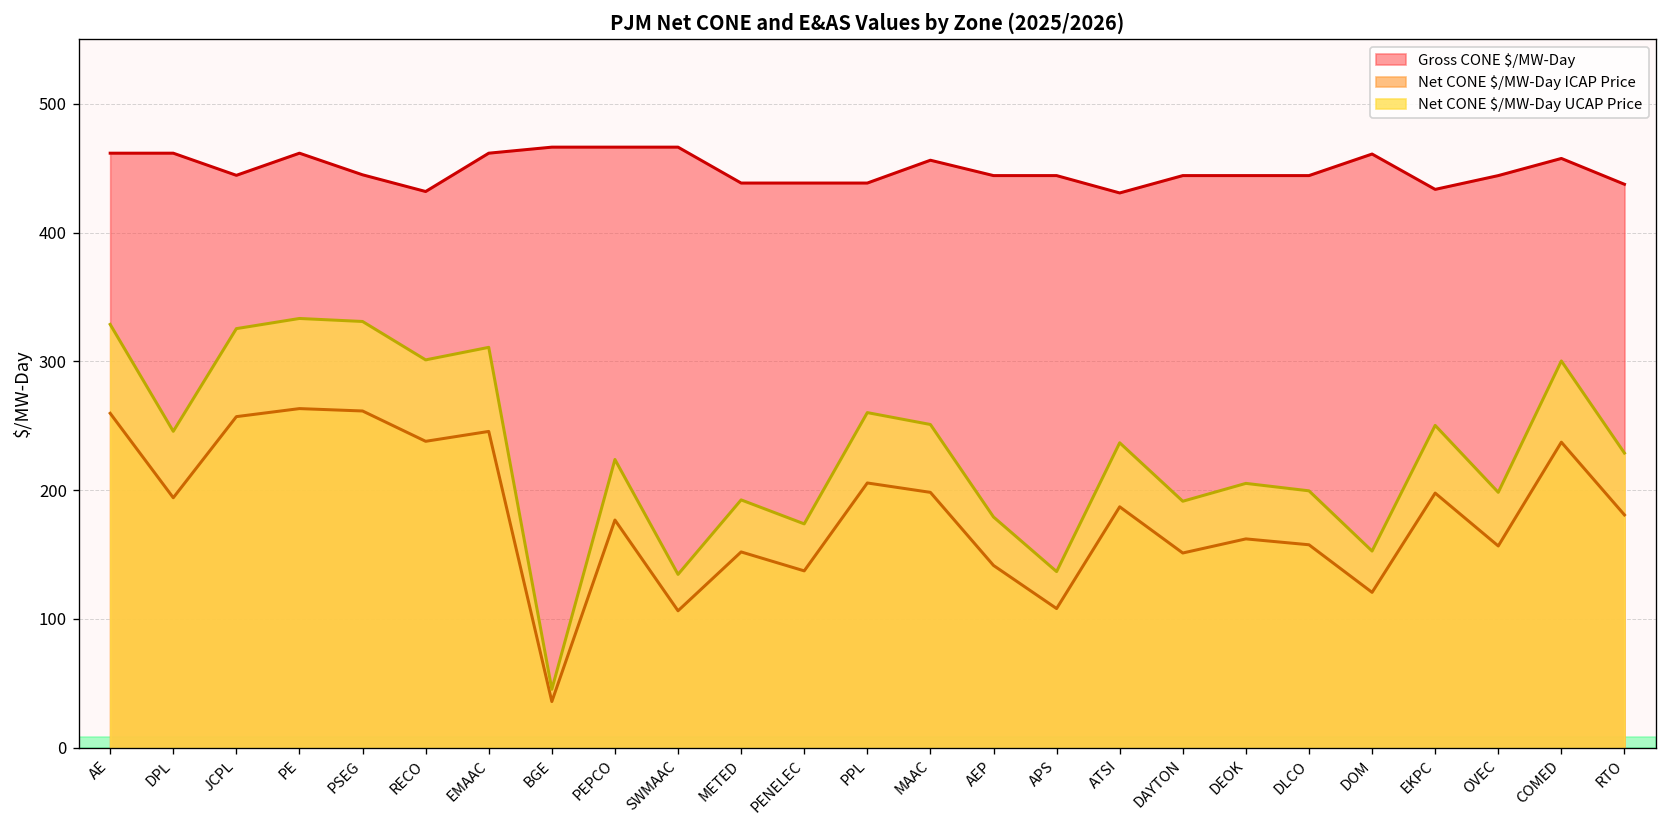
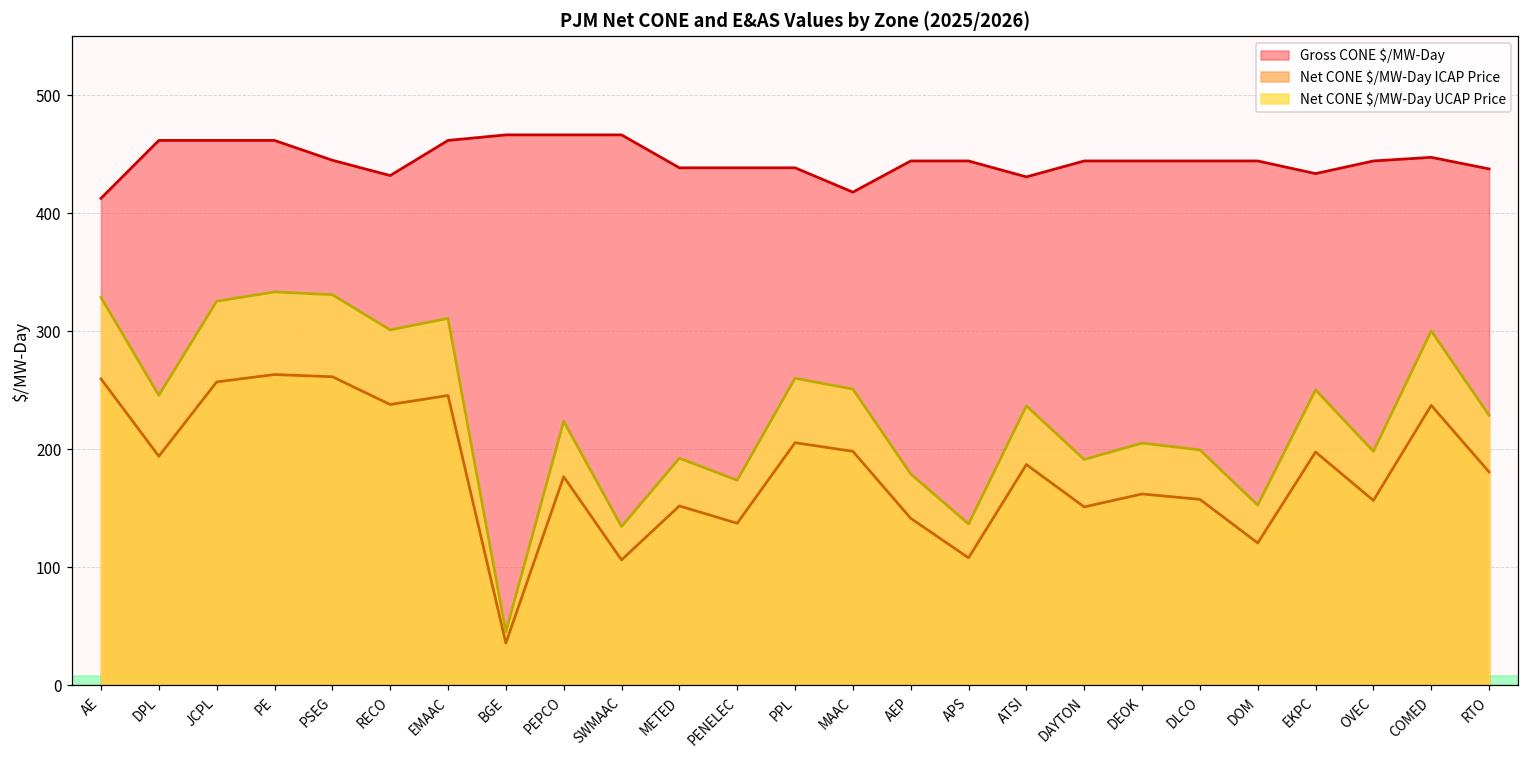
  {
    "Gross CONE $/MW-Day": {
-     "AE": 462,
+     "AE": 413,
      "DPL": 462,
-     "JCPL": 444,
+     "JCPL": 462,
      "PE": 462,
      "PSEG": 445,
      "RECO": 432,
      "EMAAC": 462,
      "BGE": 466,
      "PEPCO": 466,
      "SWMAAC": 466,
      "METED": 438,
      "PENELEC": 438,
      "PPL": 438,
-     "MAAC": 456,
+     "MAAC": 418,
      "AEP": 444,
      "APS": 444,
      "ATSI": 431,
      "DAYTON": 444,
      "DEOK": 444,
      "DLCO": 444,
-     "DOM": 461,
+     "DOM": 444,
      "EKPC": 434,
      "OVEC": 444,
-     "COMED": 458,
+     "COMED": 447,
      "RTO": 438
    }
  }
